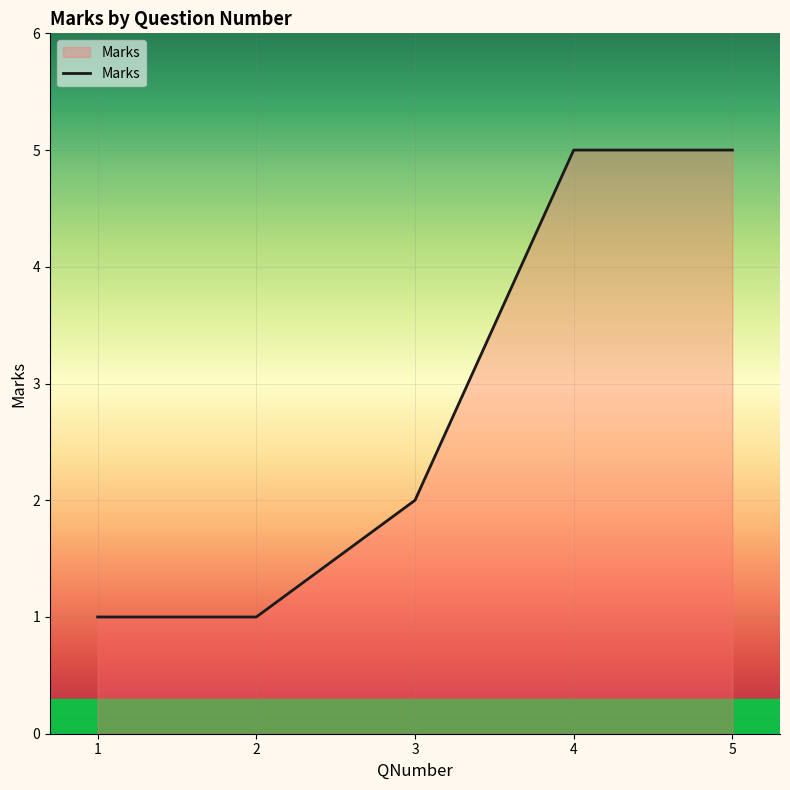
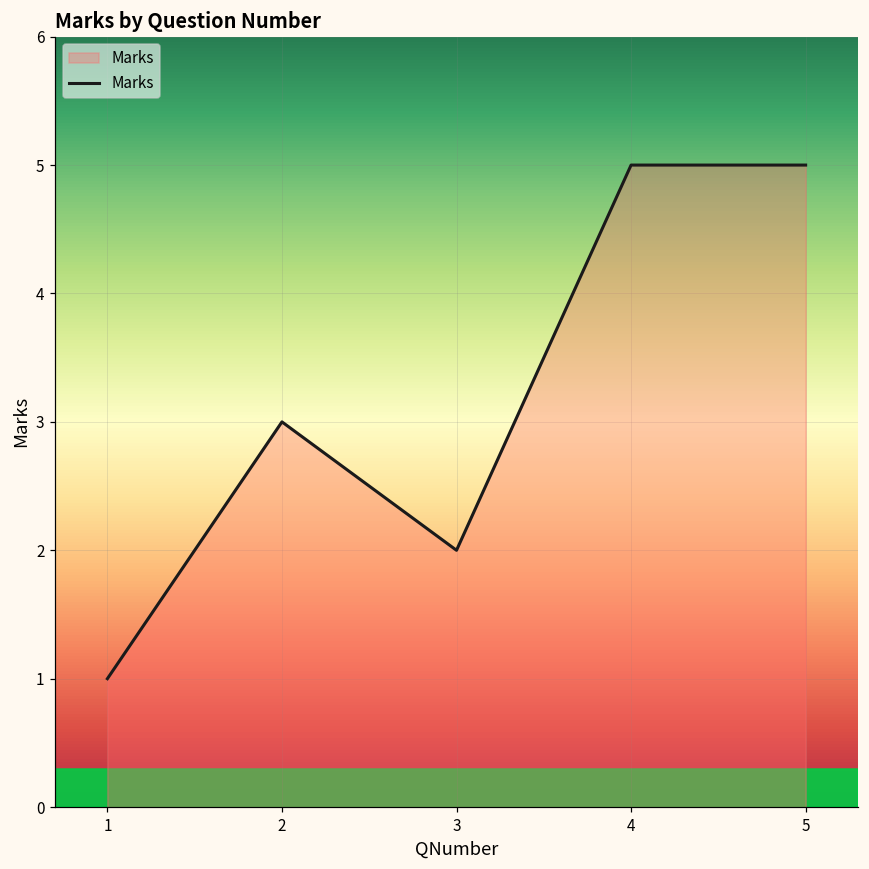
  {
    "1": 1,
-   "2": 1,
+   "2": 3,
    "3": 2,
    "4": 5,
    "5": 5
  }
